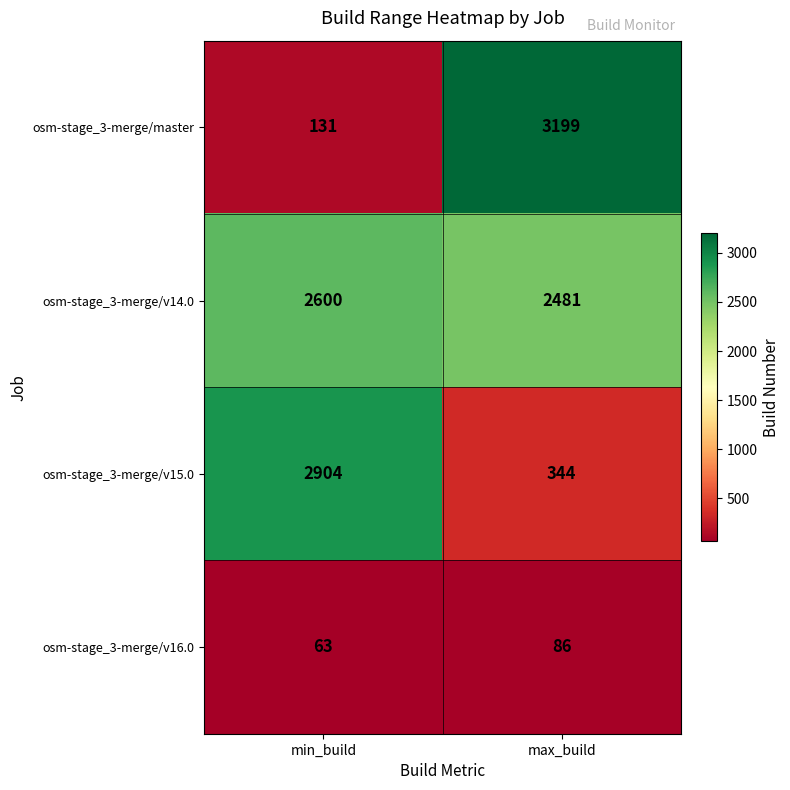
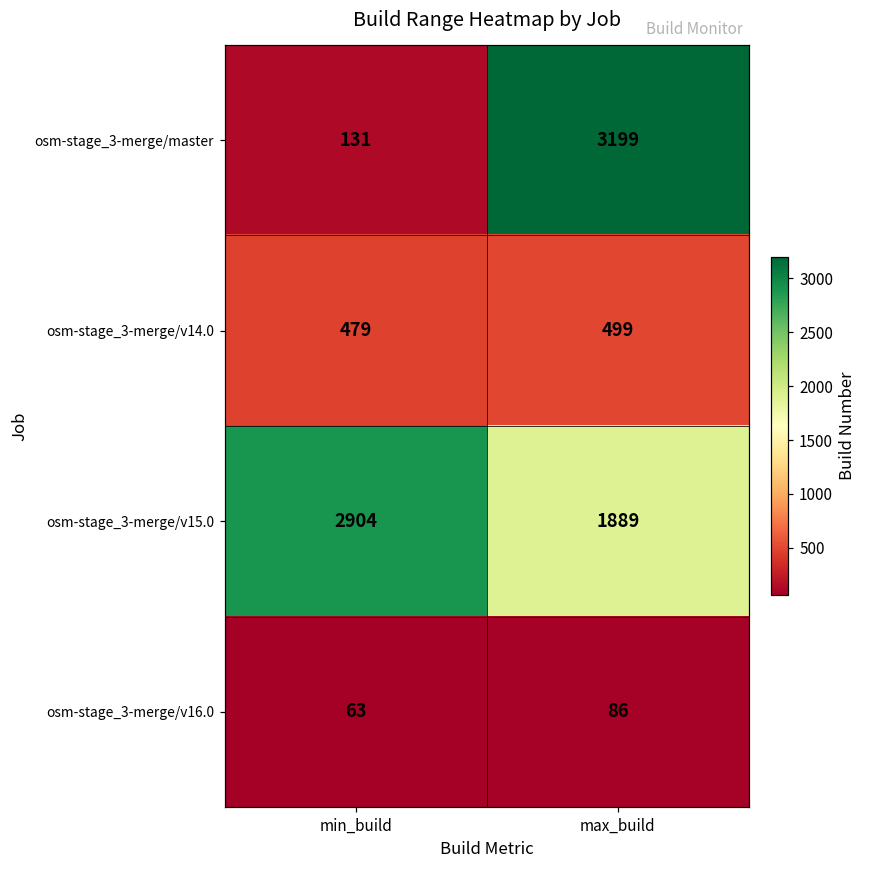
  {
    "osm-stage_3-merge/master": {
      "min_build": 131,
      "max_build": 3199
    },
    "osm-stage_3-merge/v14.0": {
-     "min_build": 2600,
-     "max_build": 2481
+     "min_build": 479,
+     "max_build": 499
    },
    "osm-stage_3-merge/v15.0": {
      "min_build": 2904,
-     "max_build": 344
+     "max_build": 1889
    },
    "osm-stage_3-merge/v16.0": {
      "min_build": 63,
      "max_build": 86
    }
  }
